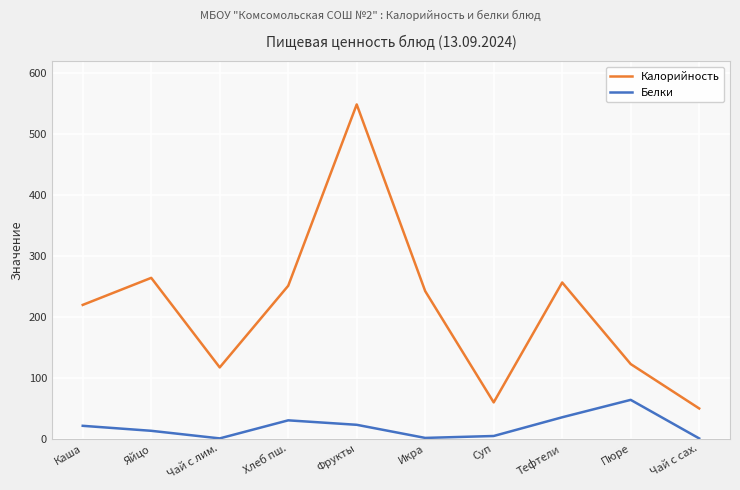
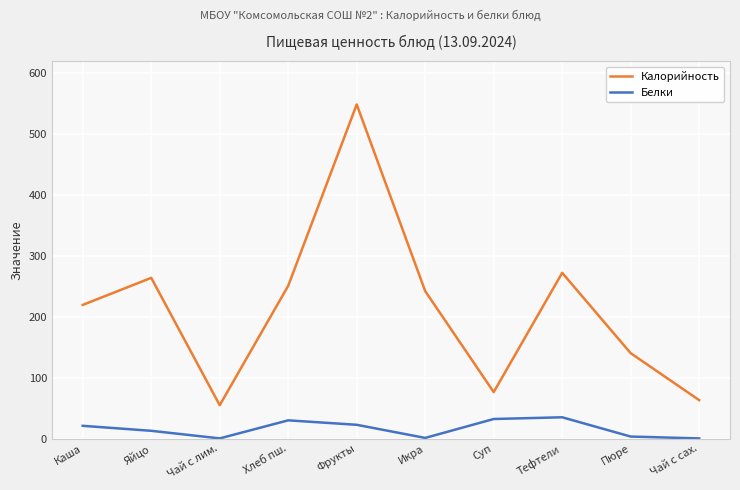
  {
    "Калорийность": {
      "Каша": 220,
      "Яйцо": 260,
-     "Чай с лим.": 120,
+     "Чай с лим.": 50,
      "Хлеб пш.": 250,
      "Фрукты": 550,
      "Икра": 240,
-     "Суп": 60,
-     "Тефтели": 260,
-     "Пюре": 120,
-     "Чай с сах.": 50
+     "Суп": 80,
+     "Тефтели": 270,
+     "Пюре": 140,
+     "Чай с сах.": 60
    },
    "Белки": {
      "Каша": 20,
      "Яйцо": 10,
      "Чай с лим.": 0,
      "Хлеб пш.": 30,
      "Фрукты": 20,
      "Икра": 0,
-     "Суп": 0,
+     "Суп": 30,
      "Тефтели": 30,
-     "Пюре": 60,
+     "Пюре": 0,
      "Чай с сах.": 0
    }
  }
